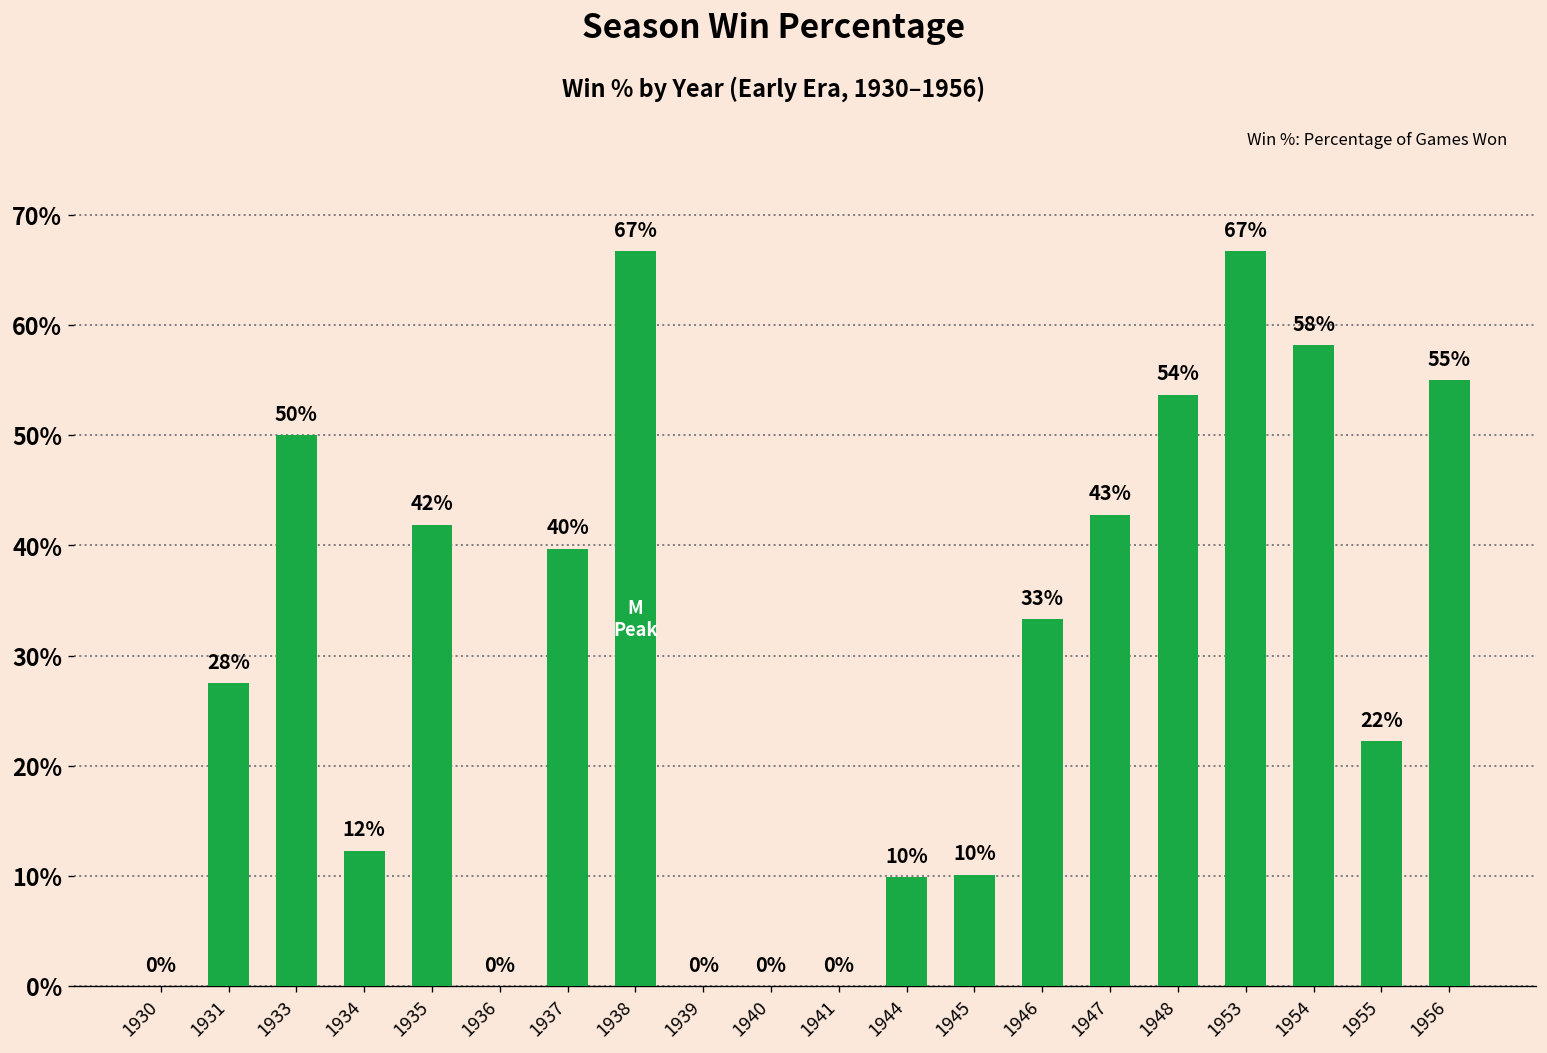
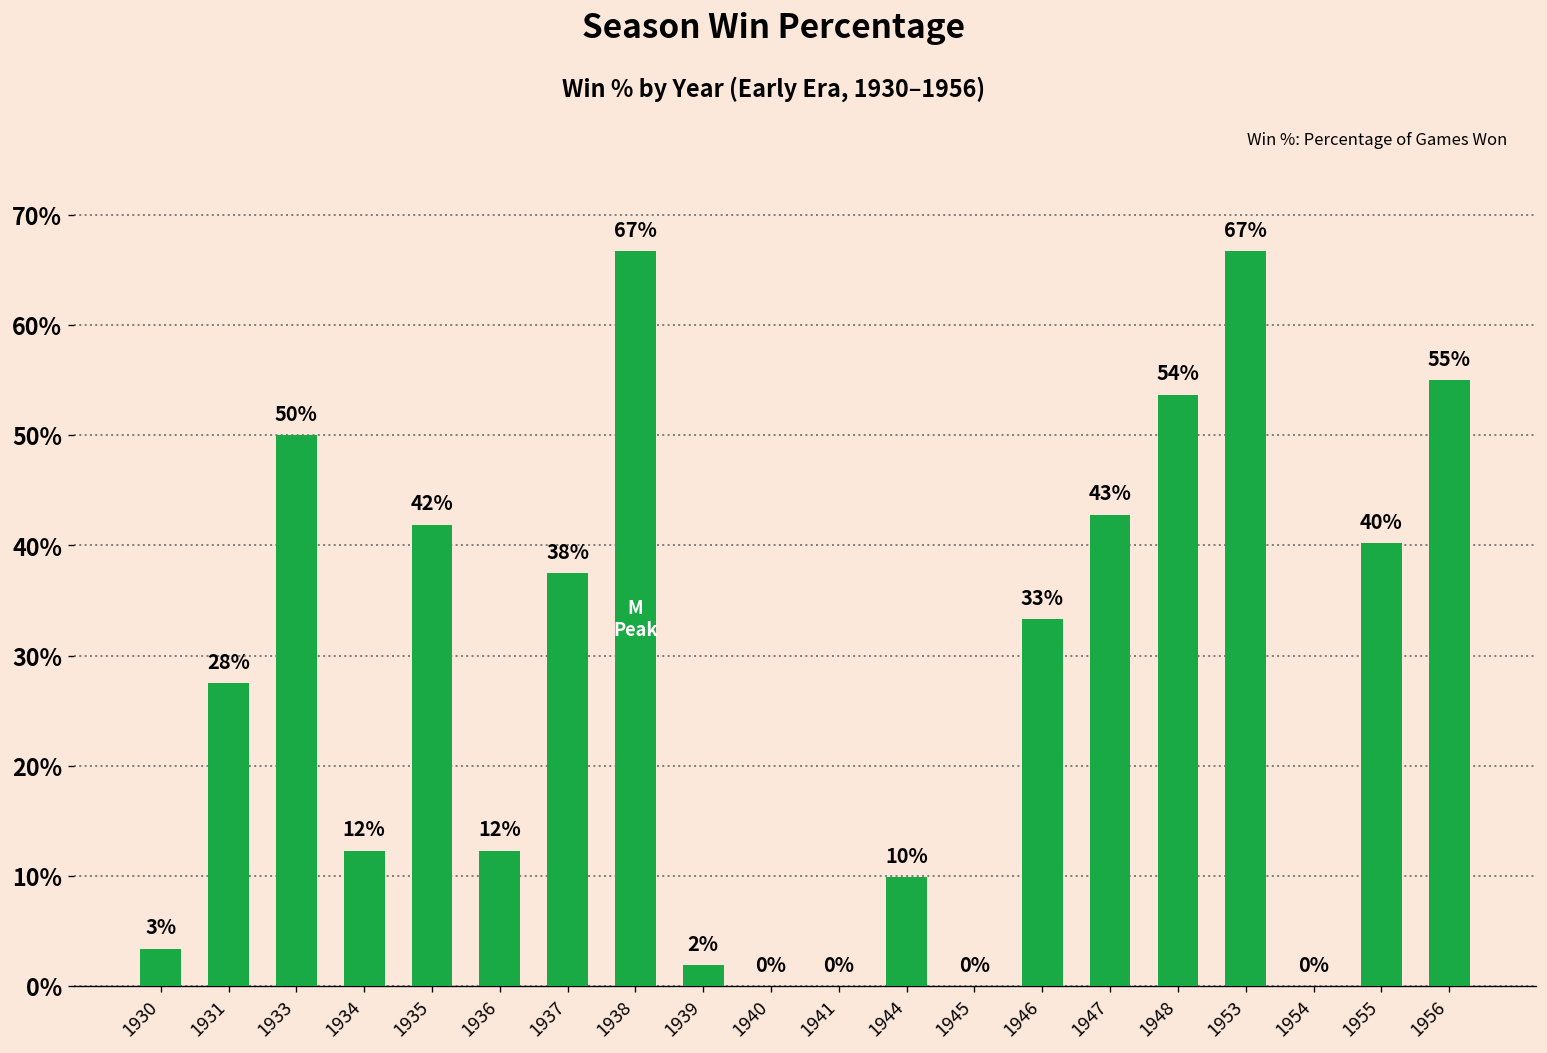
  {
-   "1930": "0%",
+   "1930": "3%",
    "1931": "28%",
    "1933": "50%",
    "1934": "12%",
    "1935": "42%",
-   "1936": "0%",
-   "1937": "40%",
+   "1936": "12%",
+   "1937": "38%",
    "1938": "67%",
-   "1939": "0%",
+   "1939": "2%",
    "1940": "0%",
    "1941": "0%",
    "1944": "10%",
-   "1945": "10%",
+   "1945": "0%",
    "1946": "33%",
    "1947": "43%",
    "1948": "54%",
    "1953": "67%",
-   "1954": "58%",
-   "1955": "22%",
+   "1954": "0%",
+   "1955": "40%",
    "1956": "55%"
  }
